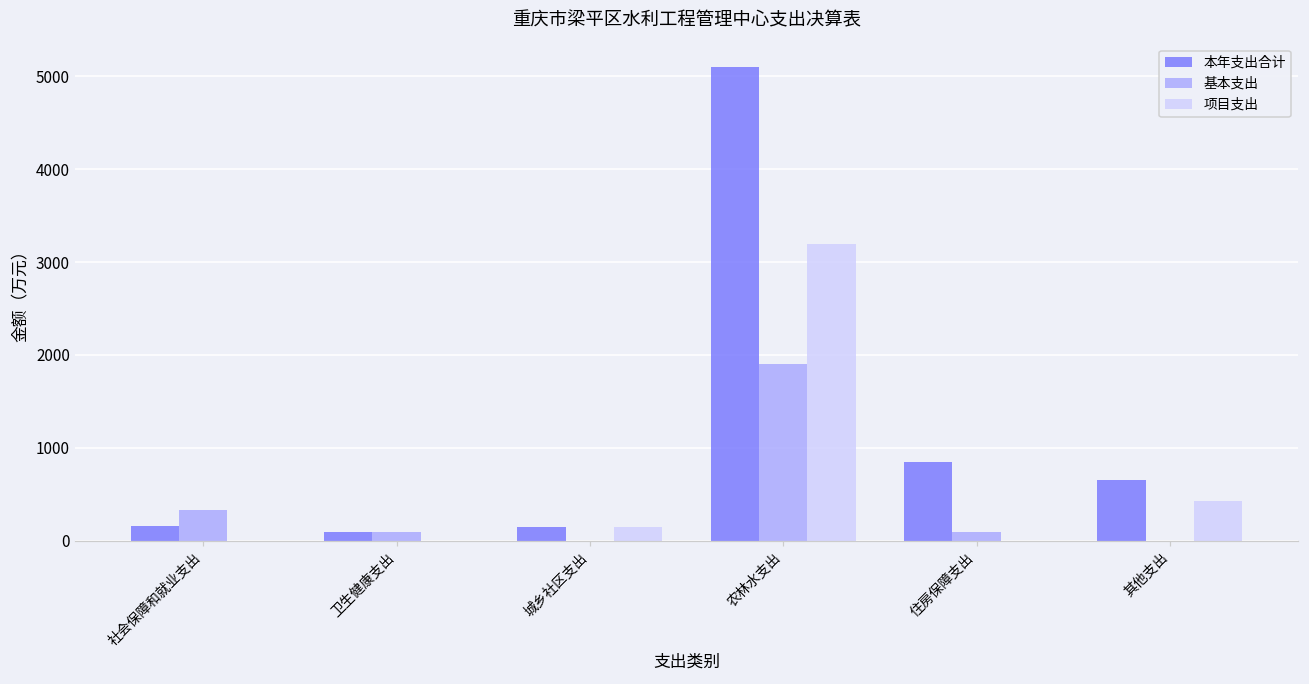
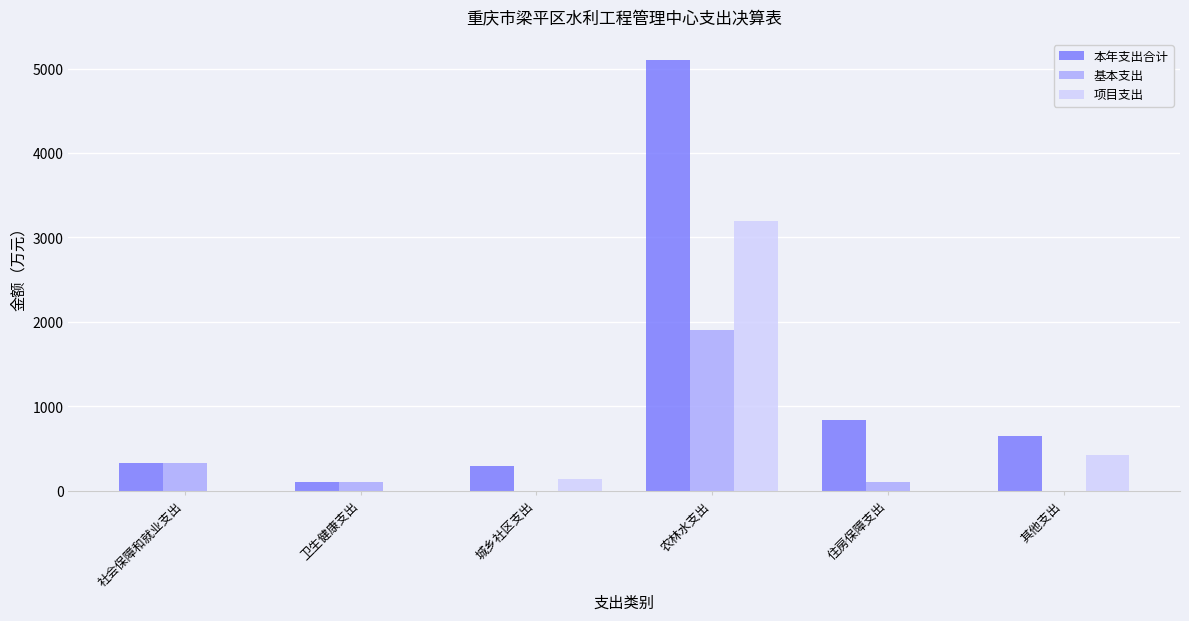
  {
    "本年支出合计": {
-     "社会保障和就业支出": 200,
+     "社会保障和就业支出": 300,
      "卫生健康支出": 100,
-     "城乡社区支出": 100,
+     "城乡社区支出": 300,
      "农林水支出": 5100,
      "住房保障支出": 800,
      "其他支出": 700
    }
  }
